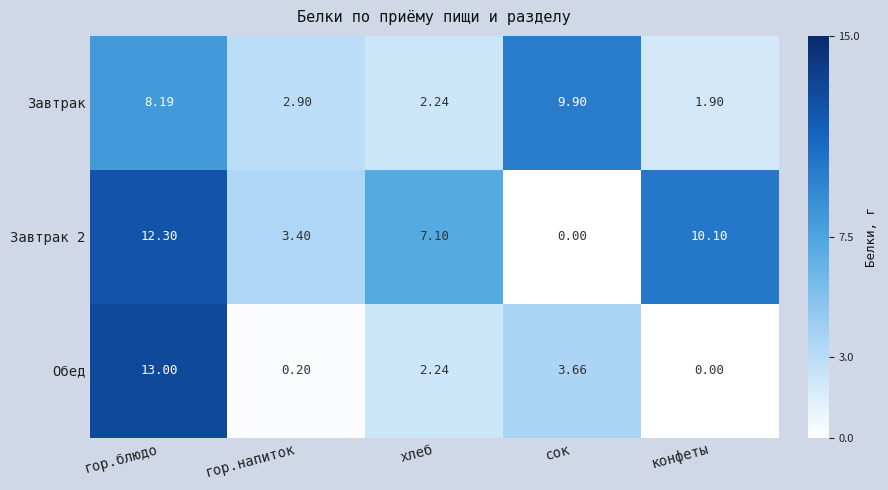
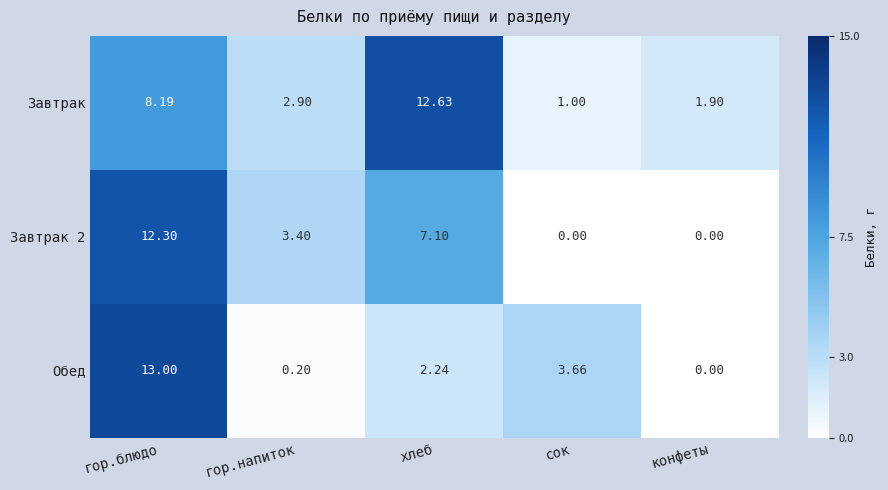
  {
    "Завтрак": {
      "гор.блюдо": 8.19,
      "гор.напиток": 2.90,
-     "хлеб": 2.24,
-     "сок": 9.90,
+     "хлеб": 12.63,
+     "сок": 1.00,
      "конфеты": 1.90
    },
    "Завтрак 2": {
      "гор.блюдо": 12.30,
      "гор.напиток": 3.40,
      "хлеб": 7.10,
      "сок": 0.00,
-     "конфеты": 10.10
+     "конфеты": 0.00
    },
    "Обед": {
      "гор.блюдо": 13.00,
      "гор.напиток": 0.20,
      "хлеб": 2.24,
      "сок": 3.66,
      "конфеты": 0.00
    }
  }
